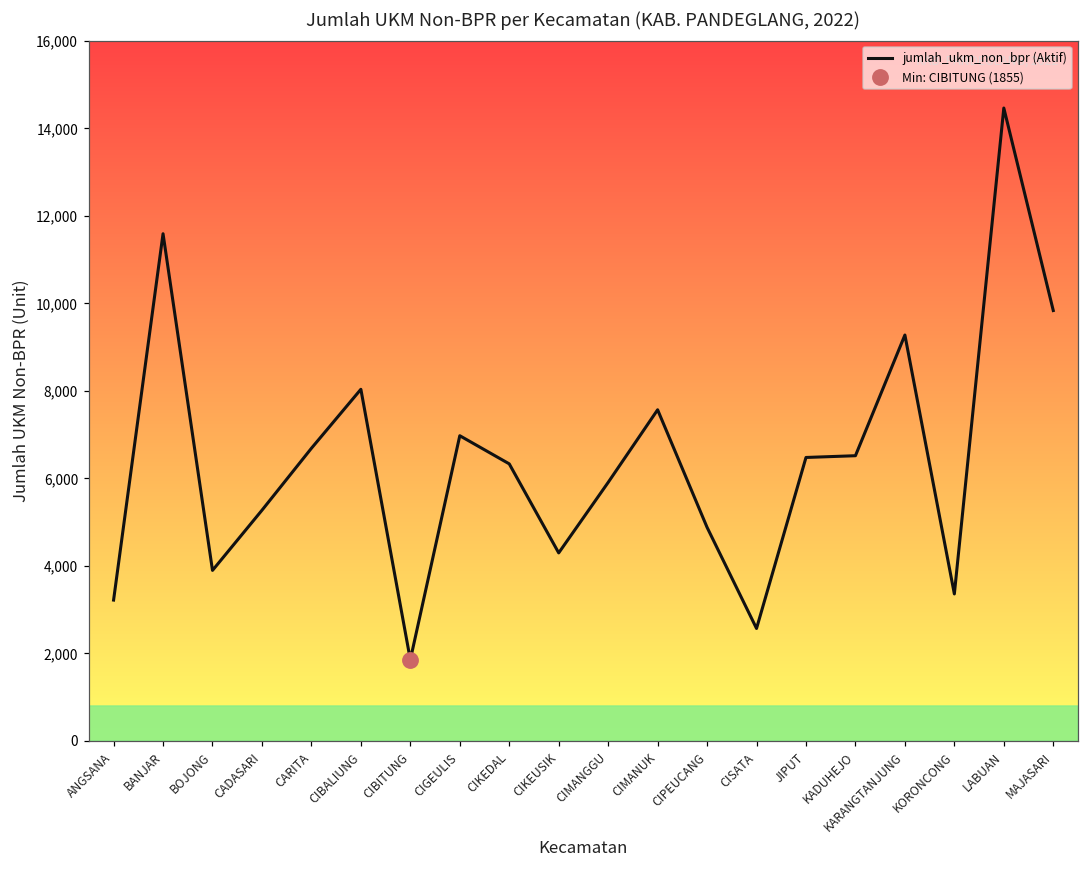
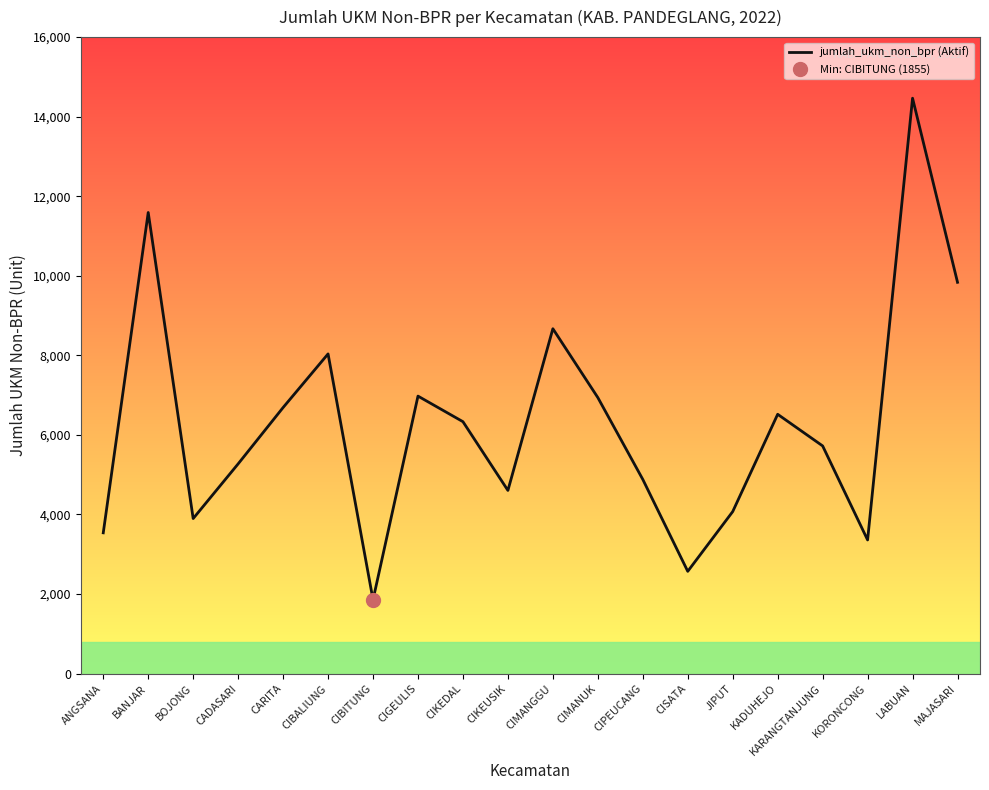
  {
    "jumlah_ukm_non_bpr (Aktif)": {
-     "ANGSANA": "3,200",
+     "ANGSANA": "3,500",
      "BANJAR": "11,600",
      "BOJONG": "3,900",
      "CADASARI": "5,300",
      "CARITA": "6,700",
      "CIBALIUNG": "8,000",
      "CIGEULIS": "7,000",
      "CIKEDAL": "6,300",
-     "CIKEUSIK": "4,300",
-     "CIMANGGU": "5,900",
-     "CIMANUK": "7,600",
+     "CIKEUSIK": "4,600",
+     "CIMANGGU": "8,700",
+     "CIMANUK": "6,900",
      "CIPEUCANG": "4,900",
      "CISATA": "2,600",
-     "JIPUT": "6,500",
+     "JIPUT": "4,100",
      "KADUHEJO": "6,500",
-     "KARANGTANJUNG": "9,300",
+     "KARANGTANJUNG": "5,700",
      "KORONCONG": "3,400",
      "LABUAN": "14,500",
      "MAJASARI": "9,800"
    }
  }
